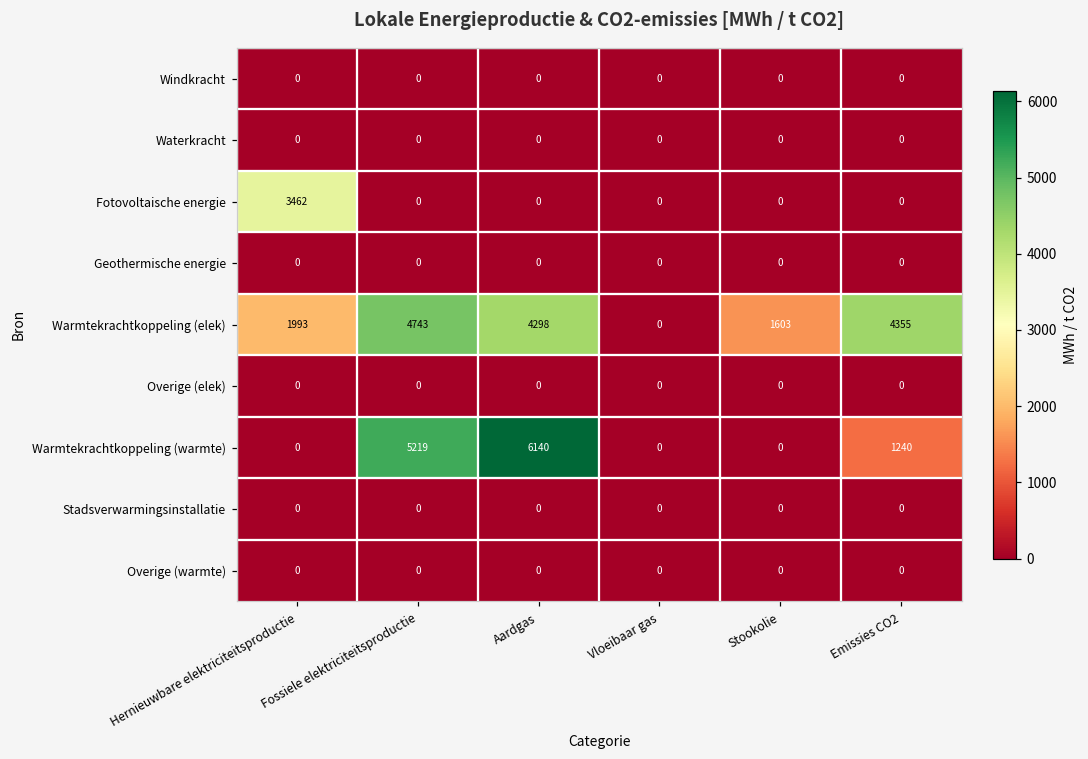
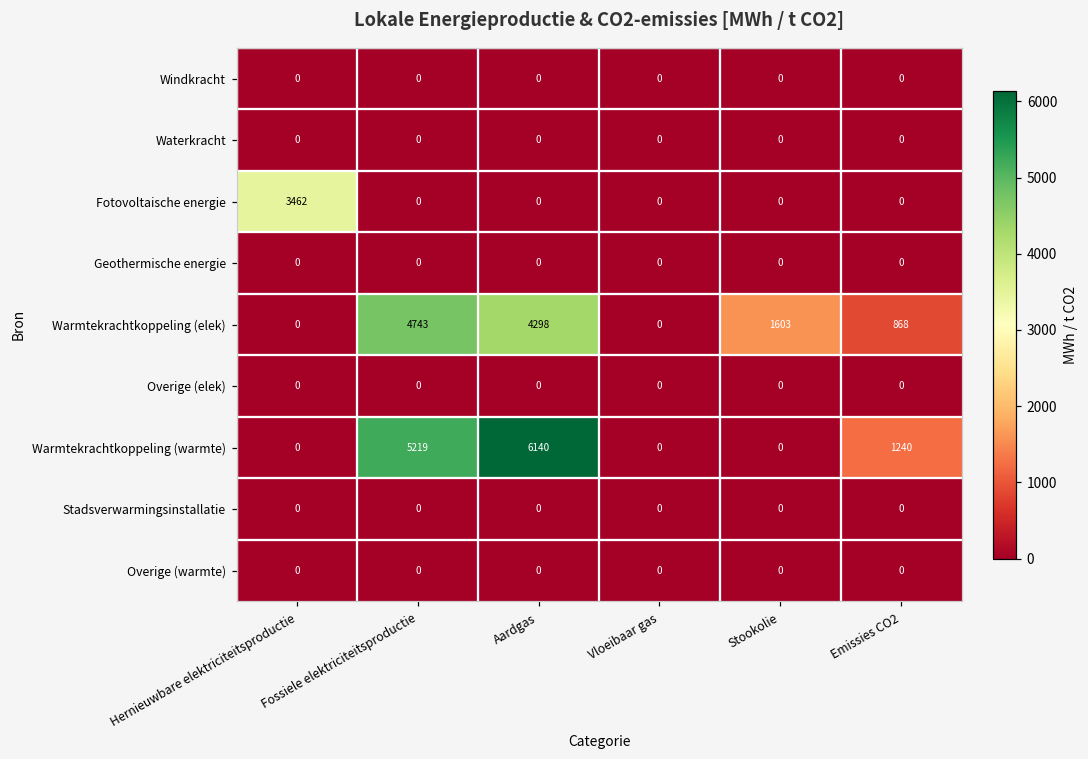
  {
    "Windkracht": {
      "Hernieuwbare elektriciteitsproductie": 0,
      "Fossiele elektriciteitsproductie": 0,
      "Aardgas": 0,
      "Vloeibaar gas": 0,
      "Stookolie": 0,
      "Emissies CO2": 0
    },
    "Waterkracht": {
      "Hernieuwbare elektriciteitsproductie": 0,
      "Fossiele elektriciteitsproductie": 0,
      "Aardgas": 0,
      "Vloeibaar gas": 0,
      "Stookolie": 0,
      "Emissies CO2": 0
    },
    "Fotovoltaische energie": {
      "Hernieuwbare elektriciteitsproductie": 3462,
      "Fossiele elektriciteitsproductie": 0,
      "Aardgas": 0,
      "Vloeibaar gas": 0,
      "Stookolie": 0,
      "Emissies CO2": 0
    },
    "Geothermische energie": {
      "Hernieuwbare elektriciteitsproductie": 0,
      "Fossiele elektriciteitsproductie": 0,
      "Aardgas": 0,
      "Vloeibaar gas": 0,
      "Stookolie": 0,
      "Emissies CO2": 0
    },
    "Warmtekrachtkoppeling (elek)": {
-     "Hernieuwbare elektriciteitsproductie": 1993,
+     "Hernieuwbare elektriciteitsproductie": 0,
      "Fossiele elektriciteitsproductie": 4743,
      "Aardgas": 4298,
      "Vloeibaar gas": 0,
      "Stookolie": 1603,
-     "Emissies CO2": 4355
+     "Emissies CO2": 868
    },
    "Overige (elek)": {
      "Hernieuwbare elektriciteitsproductie": 0,
      "Fossiele elektriciteitsproductie": 0,
      "Aardgas": 0,
      "Vloeibaar gas": 0,
      "Stookolie": 0,
      "Emissies CO2": 0
    },
    "Warmtekrachtkoppeling (warmte)": {
      "Hernieuwbare elektriciteitsproductie": 0,
      "Fossiele elektriciteitsproductie": 5219,
      "Aardgas": 6140,
      "Vloeibaar gas": 0,
      "Stookolie": 0,
      "Emissies CO2": 1240
    },
    "Stadsverwarmingsinstallatie": {
      "Hernieuwbare elektriciteitsproductie": 0,
      "Fossiele elektriciteitsproductie": 0,
      "Aardgas": 0,
      "Vloeibaar gas": 0,
      "Stookolie": 0,
      "Emissies CO2": 0
    },
    "Overige (warmte)": {
      "Hernieuwbare elektriciteitsproductie": 0,
      "Fossiele elektriciteitsproductie": 0,
      "Aardgas": 0,
      "Vloeibaar gas": 0,
      "Stookolie": 0,
      "Emissies CO2": 0
    }
  }
